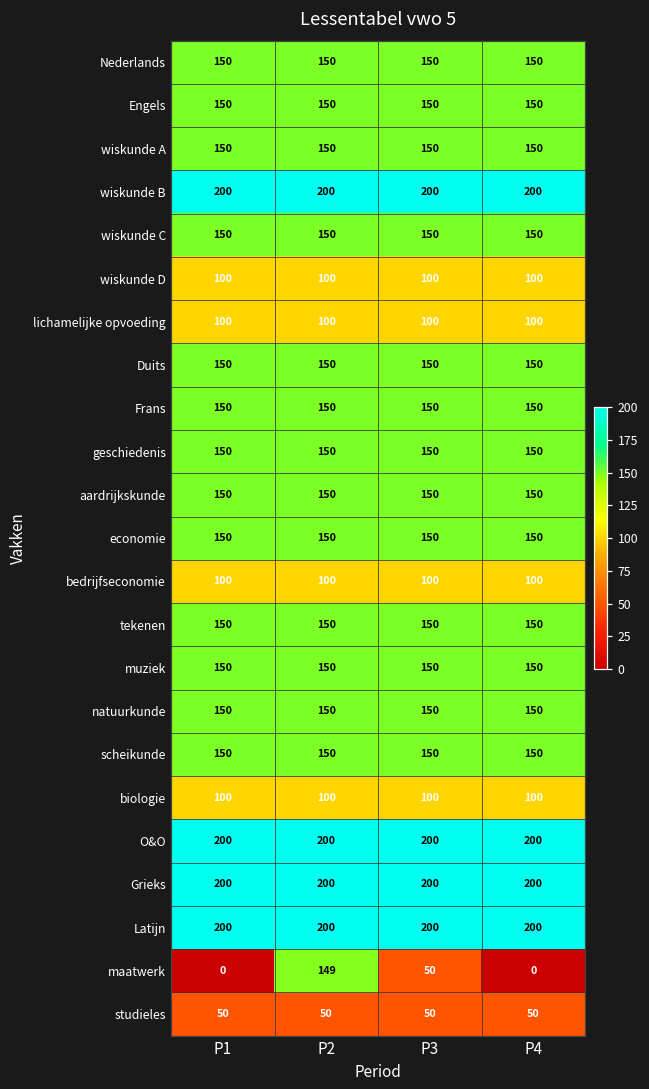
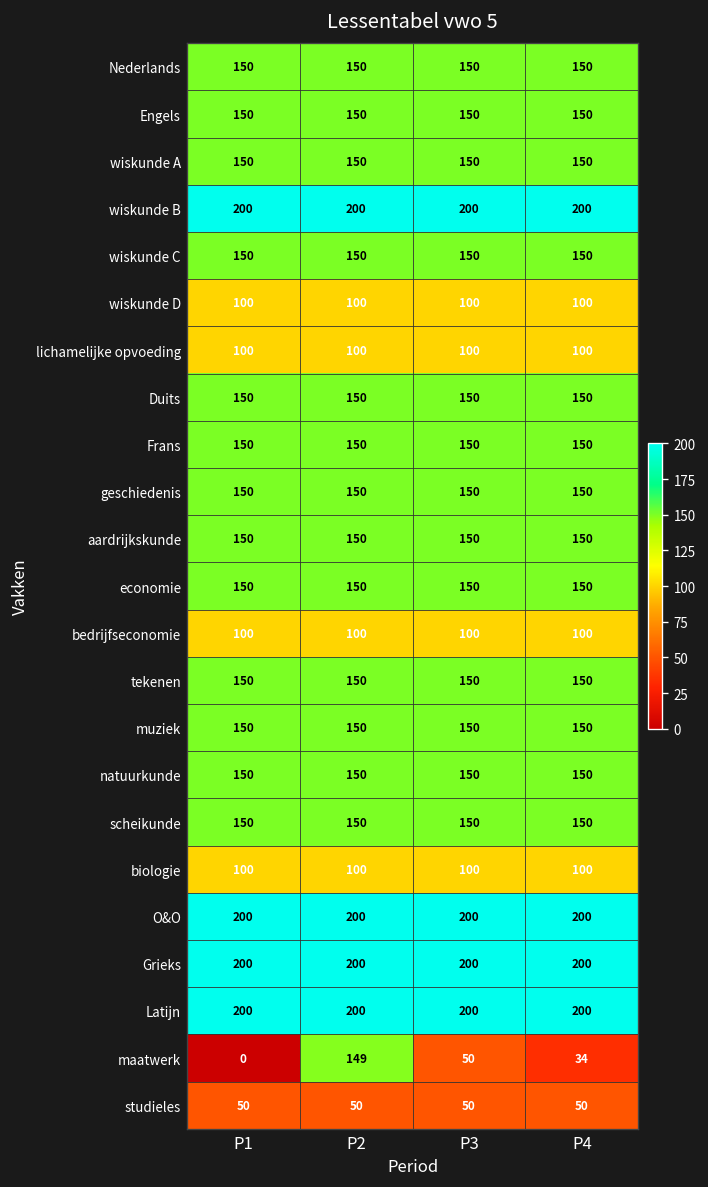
  {
    "Nederlands": {
      "P1": 150,
      "P2": 150,
      "P3": 150,
      "P4": 150
    },
    "Engels": {
      "P1": 150,
      "P2": 150,
      "P3": 150,
      "P4": 150
    },
    "wiskunde A": {
      "P1": 150,
      "P2": 150,
      "P3": 150,
      "P4": 150
    },
    "wiskunde B": {
      "P1": 200,
      "P2": 200,
      "P3": 200,
      "P4": 200
    },
    "wiskunde C": {
      "P1": 150,
      "P2": 150,
      "P3": 150,
      "P4": 150
    },
    "wiskunde D": {
      "P1": 100,
      "P2": 100,
      "P3": 100,
      "P4": 100
    },
    "lichamelijke opvoeding": {
      "P1": 100,
      "P2": 100,
      "P3": 100,
      "P4": 100
    },
    "Duits": {
      "P1": 150,
      "P2": 150,
      "P3": 150,
      "P4": 150
    },
    "Frans": {
      "P1": 150,
      "P2": 150,
      "P3": 150,
      "P4": 150
    },
    "geschiedenis": {
      "P1": 150,
      "P2": 150,
      "P3": 150,
      "P4": 150
    },
    "aardrijkskunde": {
      "P1": 150,
      "P2": 150,
      "P3": 150,
      "P4": 150
    },
    "economie": {
      "P1": 150,
      "P2": 150,
      "P3": 150,
      "P4": 150
    },
    "bedrijfseconomie": {
      "P1": 100,
      "P2": 100,
      "P3": 100,
      "P4": 100
    },
    "tekenen": {
      "P1": 150,
      "P2": 150,
      "P3": 150,
      "P4": 150
    },
    "muziek": {
      "P1": 150,
      "P2": 150,
      "P3": 150,
      "P4": 150
    },
    "natuurkunde": {
      "P1": 150,
      "P2": 150,
      "P3": 150,
      "P4": 150
    },
    "scheikunde": {
      "P1": 150,
      "P2": 150,
      "P3": 150,
      "P4": 150
    },
    "biologie": {
      "P1": 100,
      "P2": 100,
      "P3": 100,
      "P4": 100
    },
    "O&O": {
      "P1": 200,
      "P2": 200,
      "P3": 200,
      "P4": 200
    },
    "Grieks": {
      "P1": 200,
      "P2": 200,
      "P3": 200,
      "P4": 200
    },
    "Latijn": {
      "P1": 200,
      "P2": 200,
      "P3": 200,
      "P4": 200
    },
    "maatwerk": {
      "P1": 0,
      "P2": 149,
      "P3": 50,
-     "P4": 0
+     "P4": 34
    },
    "studieles": {
      "P1": 50,
      "P2": 50,
      "P3": 50,
      "P4": 50
    }
  }
